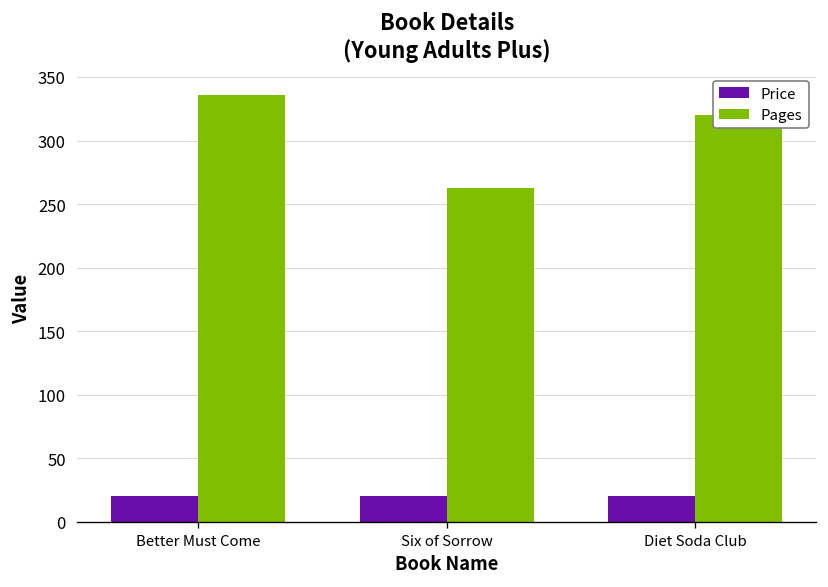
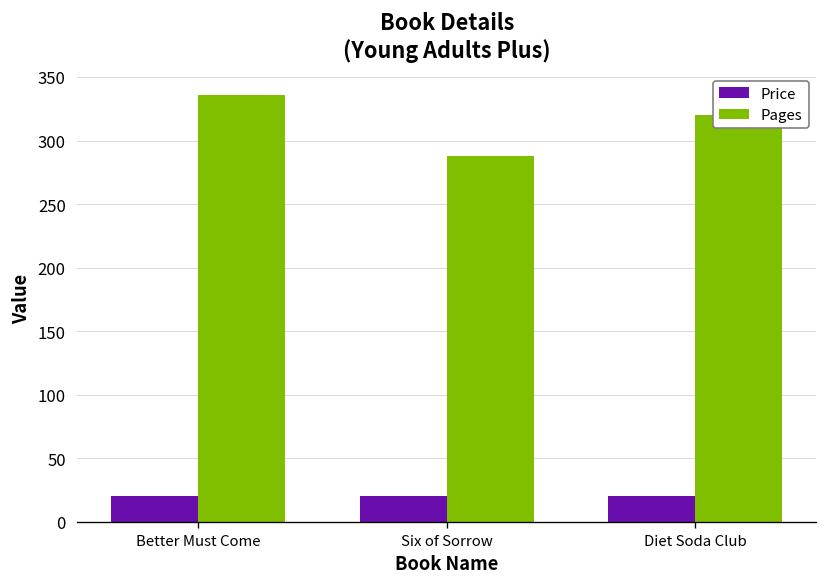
  {
    "Price": {
      "Better Must Come": 20,
      "Six of Sorrow": 20,
      "Diet Soda Club": 20
    },
    "Pages": {
      "Better Must Come": 336,
-     "Six of Sorrow": 263
+     "Six of Sorrow": 288
    }
  }
